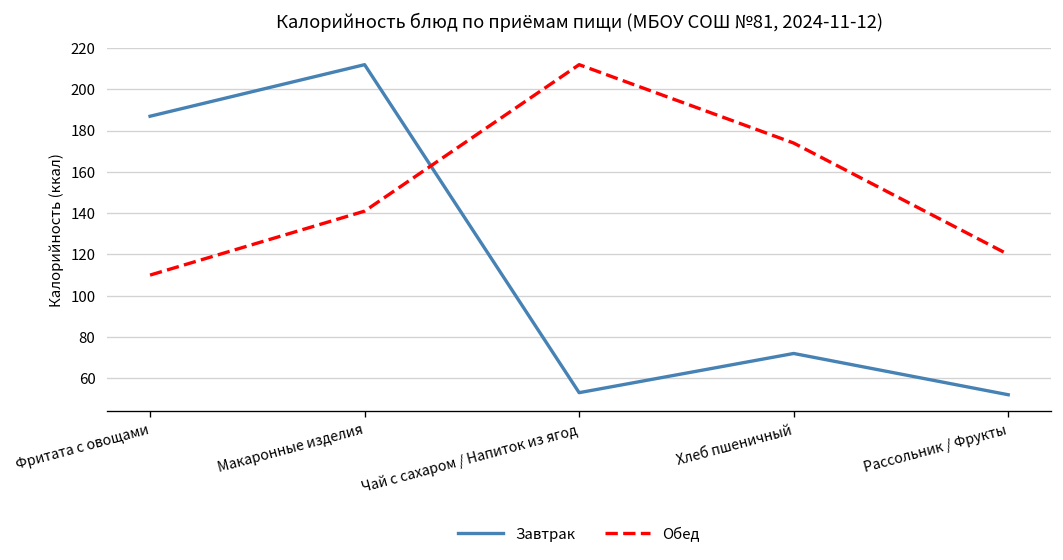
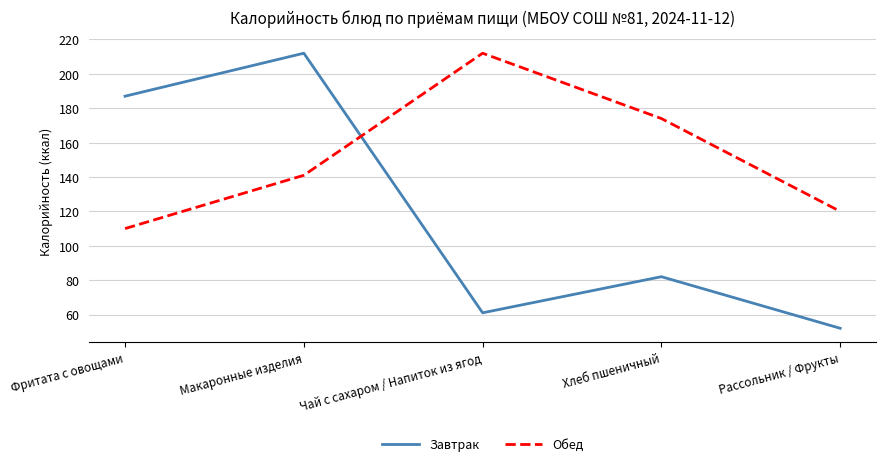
  {
    "Завтрак": {
      "Фритата с овощами": 187,
      "Макаронные изделия": 212,
-     "Чай с сахаром / Напиток из ягод": 53,
-     "Хлеб пшеничный": 72,
+     "Чай с сахаром / Напиток из ягод": 61,
+     "Хлеб пшеничный": 82,
      "Рассольник / Фрукты": 52
    },
    "Обед": {
      "Фритата с овощами": 110,
      "Макаронные изделия": 141,
      "Чай с сахаром / Напиток из ягод": 212,
      "Хлеб пшеничный": 174,
      "Рассольник / Фрукты": 120
    }
  }
